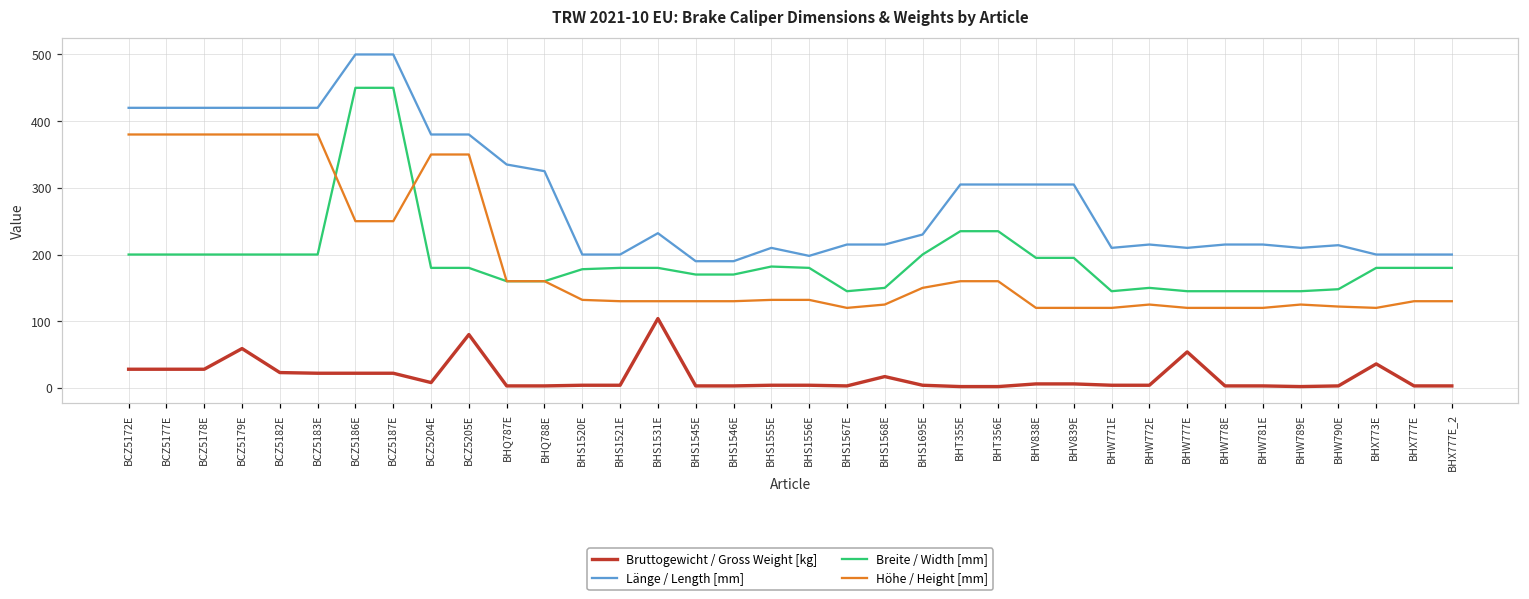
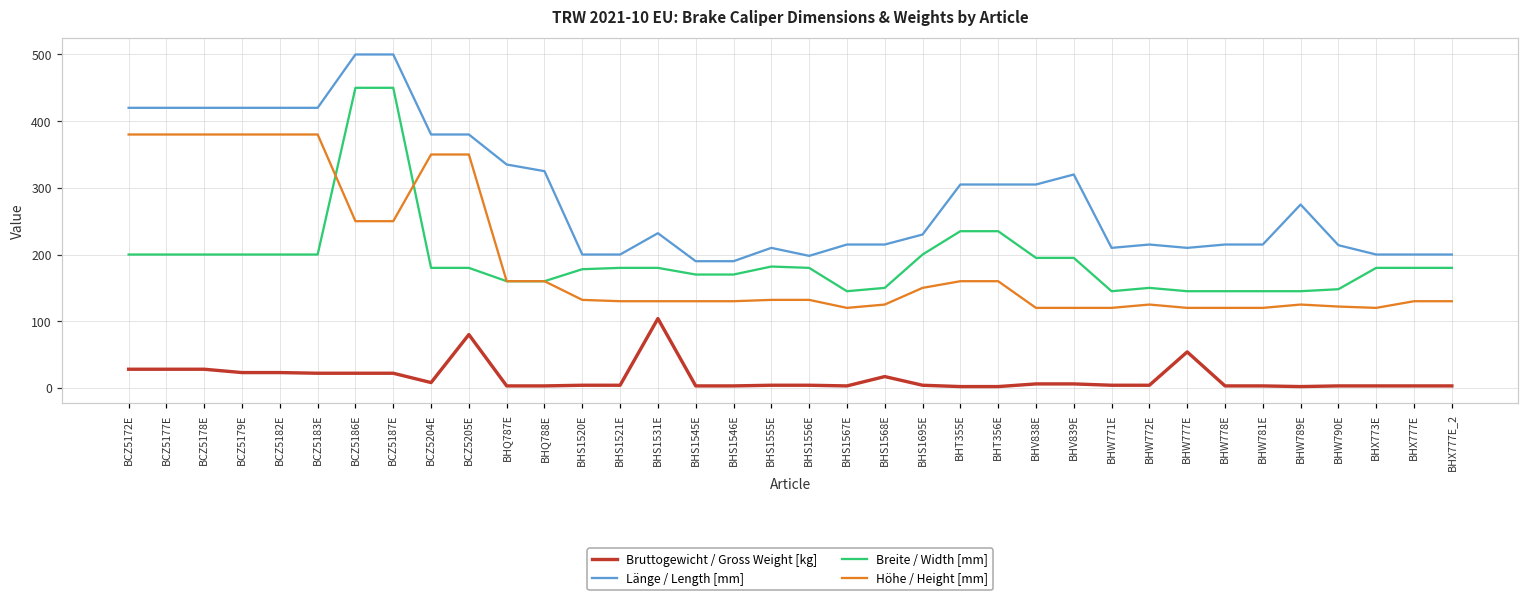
  {
    "Bruttogewicht / Gross Weight [kg]": {
      "BCZ5172E": 30,
      "BCZ5177E": 30,
      "BCZ5178E": 30,
-     "BCZ5179E": 60,
+     "BCZ5179E": 20,
      "BCZ5182E": 20,
      "BCZ5183E": 20,
      "BCZ5186E": 20,
      "BCZ5187E": 20,
      "BCZ5204E": 10,
      "BCZ5205E": 80,
      "BHQ787E": 0,
      "BHQ788E": 0,
      "BHS1520E": 0,
      "BHS1521E": 0,
      "BHS1531E": 100,
      "BHS1545E": 0,
      "BHS1546E": 0,
      "BHS1555E": 0,
      "BHS1556E": 0,
      "BHS1567E": 0,
      "BHS1568E": 20,
      "BHS1695E": 0,
      "BHT355E": 0,
      "BHT356E": 0,
      "BHV838E": 10,
      "BHV839E": 10,
      "BHW771E": 0,
      "BHW772E": 0,
      "BHW777E": 50,
      "BHW778E": 0,
      "BHW781E": 0,
      "BHW789E": 0,
      "BHW790E": 0,
-     "BHX773E": 40,
+     "BHX773E": 0,
      "BHX777E": 0,
      "BHX777E_2": 0
    },
    "Länge / Length [mm]": {
      "BCZ5172E": 420,
      "BCZ5177E": 420,
      "BCZ5178E": 420,
      "BCZ5179E": 420,
      "BCZ5182E": 420,
      "BCZ5183E": 420,
      "BCZ5186E": 500,
      "BCZ5187E": 500,
      "BCZ5204E": 380,
      "BCZ5205E": 380,
      "BHQ787E": 340,
      "BHQ788E": 330,
      "BHS1520E": 200,
      "BHS1521E": 200,
      "BHS1531E": 230,
      "BHS1545E": 190,
      "BHS1546E": 190,
      "BHS1555E": 210,
      "BHS1556E": 200,
      "BHS1567E": 220,
      "BHS1568E": 220,
      "BHS1695E": 230,
      "BHT355E": 310,
      "BHT356E": 310,
      "BHV838E": 310,
-     "BHV839E": 310,
+     "BHV839E": 320,
      "BHW771E": 210,
      "BHW772E": 220,
      "BHW777E": 210,
      "BHW778E": 220,
      "BHW781E": 220,
-     "BHW789E": 210,
+     "BHW789E": 280,
      "BHW790E": 210,
      "BHX773E": 200,
      "BHX777E": 200,
      "BHX777E_2": 200
    },
    "Breite / Width [mm]": {
      "BCZ5172E": 200,
      "BCZ5177E": 200,
      "BCZ5178E": 200,
      "BCZ5179E": 200,
      "BCZ5182E": 200,
      "BCZ5183E": 200,
      "BCZ5186E": 450,
      "BCZ5187E": 450,
      "BCZ5204E": 180,
      "BCZ5205E": 180,
      "BHS1520E": 180,
      "BHS1521E": 180,
      "BHS1531E": 180,
      "BHS1545E": 170,
      "BHS1546E": 170,
      "BHS1555E": 180,
      "BHS1556E": 180,
      "BHS1567E": 150,
      "BHS1568E": 150,
      "BHS1695E": 200,
      "BHT355E": 240,
      "BHT356E": 240,
      "BHV838E": 200,
      "BHV839E": 200,
      "BHW771E": 150,
      "BHW772E": 150,
      "BHW777E": 150,
      "BHW778E": 150,
      "BHW781E": 150,
      "BHW789E": 150,
      "BHW790E": 150,
      "BHX773E": 180,
      "BHX777E": 180,
      "BHX777E_2": 180
    },
    "Höhe / Height [mm]": {
      "BCZ5172E": 380,
      "BCZ5177E": 380,
      "BCZ5178E": 380,
      "BCZ5179E": 380,
      "BCZ5182E": 380,
      "BCZ5183E": 380,
      "BCZ5186E": 250,
      "BCZ5187E": 250,
      "BCZ5204E": 350,
      "BCZ5205E": 350,
      "BHS1520E": 130,
      "BHS1521E": 130,
      "BHS1531E": 130,
      "BHS1545E": 130,
      "BHS1546E": 130,
      "BHS1555E": 130,
      "BHS1556E": 130,
      "BHS1567E": 120,
      "BHS1568E": 130,
      "BHS1695E": 150,
      "BHT355E": 160,
      "BHT356E": 160,
      "BHV838E": 120,
      "BHV839E": 120,
      "BHW771E": 120,
      "BHW772E": 130,
      "BHW777E": 120,
      "BHW778E": 120,
      "BHW781E": 120,
      "BHW789E": 130,
      "BHW790E": 120,
      "BHX773E": 120,
      "BHX777E": 130,
      "BHX777E_2": 130
    }
  }
